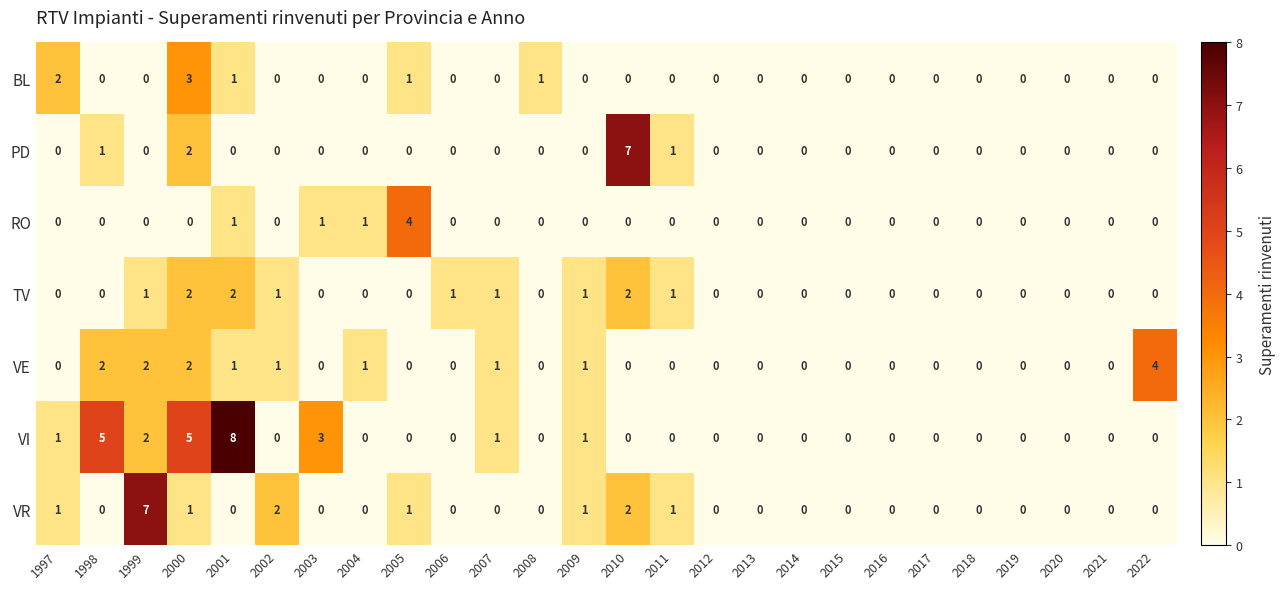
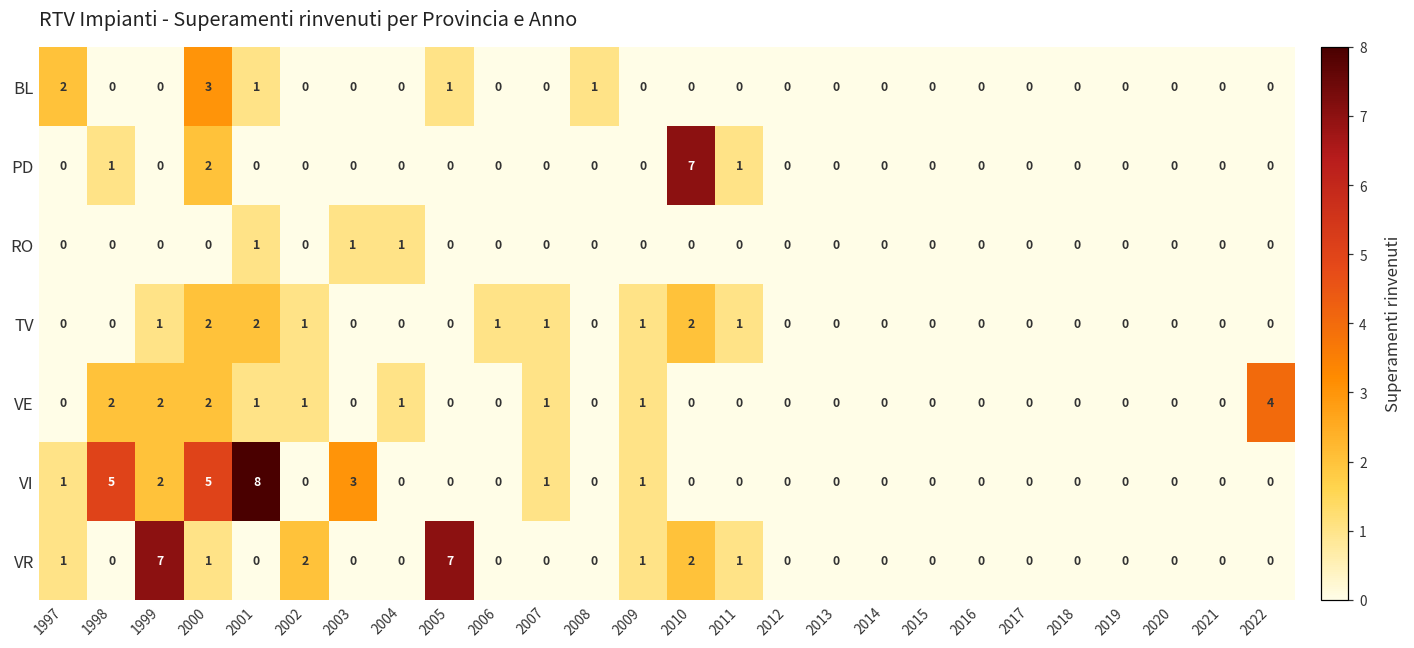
  {
    "BL": {
      "1997": 2,
      "1998": 0,
      "1999": 0,
      "2000": 3,
      "2001": 1,
      "2002": 0,
      "2003": 0,
      "2004": 0,
      "2005": 1,
      "2006": 0,
      "2007": 0,
      "2008": 1,
      "2009": 0,
      "2010": 0,
      "2011": 0,
      "2012": 0,
      "2013": 0,
      "2014": 0,
      "2015": 0,
      "2016": 0,
      "2017": 0,
      "2018": 0,
      "2019": 0,
      "2020": 0,
      "2021": 0,
      "2022": 0
    },
    "PD": {
      "1997": 0,
      "1998": 1,
      "1999": 0,
      "2000": 2,
      "2001": 0,
      "2002": 0,
      "2003": 0,
      "2004": 0,
      "2005": 0,
      "2006": 0,
      "2007": 0,
      "2008": 0,
      "2009": 0,
      "2010": 7,
      "2011": 1,
      "2012": 0,
      "2013": 0,
      "2014": 0,
      "2015": 0,
      "2016": 0,
      "2017": 0,
      "2018": 0,
      "2019": 0,
      "2020": 0,
      "2021": 0,
      "2022": 0
    },
    "RO": {
      "1997": 0,
      "1998": 0,
      "1999": 0,
      "2000": 0,
      "2001": 1,
      "2002": 0,
      "2003": 1,
      "2004": 1,
-     "2005": 4,
+     "2005": 0,
      "2006": 0,
      "2007": 0,
      "2008": 0,
      "2009": 0,
      "2010": 0,
      "2011": 0,
      "2012": 0,
      "2013": 0,
      "2014": 0,
      "2015": 0,
      "2016": 0,
      "2017": 0,
      "2018": 0,
      "2019": 0,
      "2020": 0,
      "2021": 0,
      "2022": 0
    },
    "TV": {
      "1997": 0,
      "1998": 0,
      "1999": 1,
      "2000": 2,
      "2001": 2,
      "2002": 1,
      "2003": 0,
      "2004": 0,
      "2005": 0,
      "2006": 1,
      "2007": 1,
      "2008": 0,
      "2009": 1,
      "2010": 2,
      "2011": 1,
      "2012": 0,
      "2013": 0,
      "2014": 0,
      "2015": 0,
      "2016": 0,
      "2017": 0,
      "2018": 0,
      "2019": 0,
      "2020": 0,
      "2021": 0,
      "2022": 0
    },
    "VE": {
      "1997": 0,
      "1998": 2,
      "1999": 2,
      "2000": 2,
      "2001": 1,
      "2002": 1,
      "2003": 0,
      "2004": 1,
      "2005": 0,
      "2006": 0,
      "2007": 1,
      "2008": 0,
      "2009": 1,
      "2010": 0,
      "2011": 0,
      "2012": 0,
      "2013": 0,
      "2014": 0,
      "2015": 0,
      "2016": 0,
      "2017": 0,
      "2018": 0,
      "2019": 0,
      "2020": 0,
      "2021": 0,
      "2022": 4
    },
    "VI": {
      "1997": 1,
      "1998": 5,
      "1999": 2,
      "2000": 5,
      "2001": 8,
      "2002": 0,
      "2003": 3,
      "2004": 0,
      "2005": 0,
      "2006": 0,
      "2007": 1,
      "2008": 0,
      "2009": 1,
      "2010": 0,
      "2011": 0,
      "2012": 0,
      "2013": 0,
      "2014": 0,
      "2015": 0,
      "2016": 0,
      "2017": 0,
      "2018": 0,
      "2019": 0,
      "2020": 0,
      "2021": 0,
      "2022": 0
    },
    "VR": {
      "1997": 1,
      "1998": 0,
      "1999": 7,
      "2000": 1,
      "2001": 0,
      "2002": 2,
      "2003": 0,
      "2004": 0,
-     "2005": 1,
+     "2005": 7,
      "2006": 0,
      "2007": 0,
      "2008": 0,
      "2009": 1,
      "2010": 2,
      "2011": 1,
      "2012": 0,
      "2013": 0,
      "2014": 0,
      "2015": 0,
      "2016": 0,
      "2017": 0,
      "2018": 0,
      "2019": 0,
      "2020": 0,
      "2021": 0,
      "2022": 0
    }
  }
